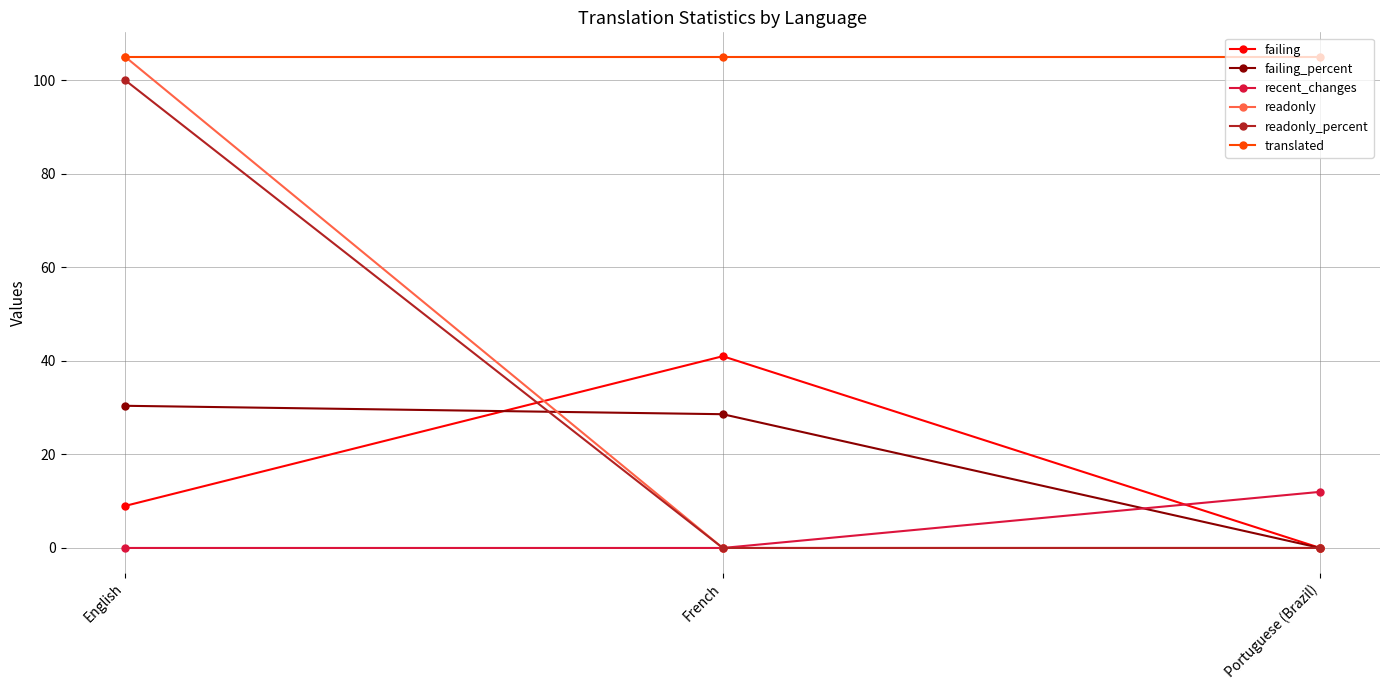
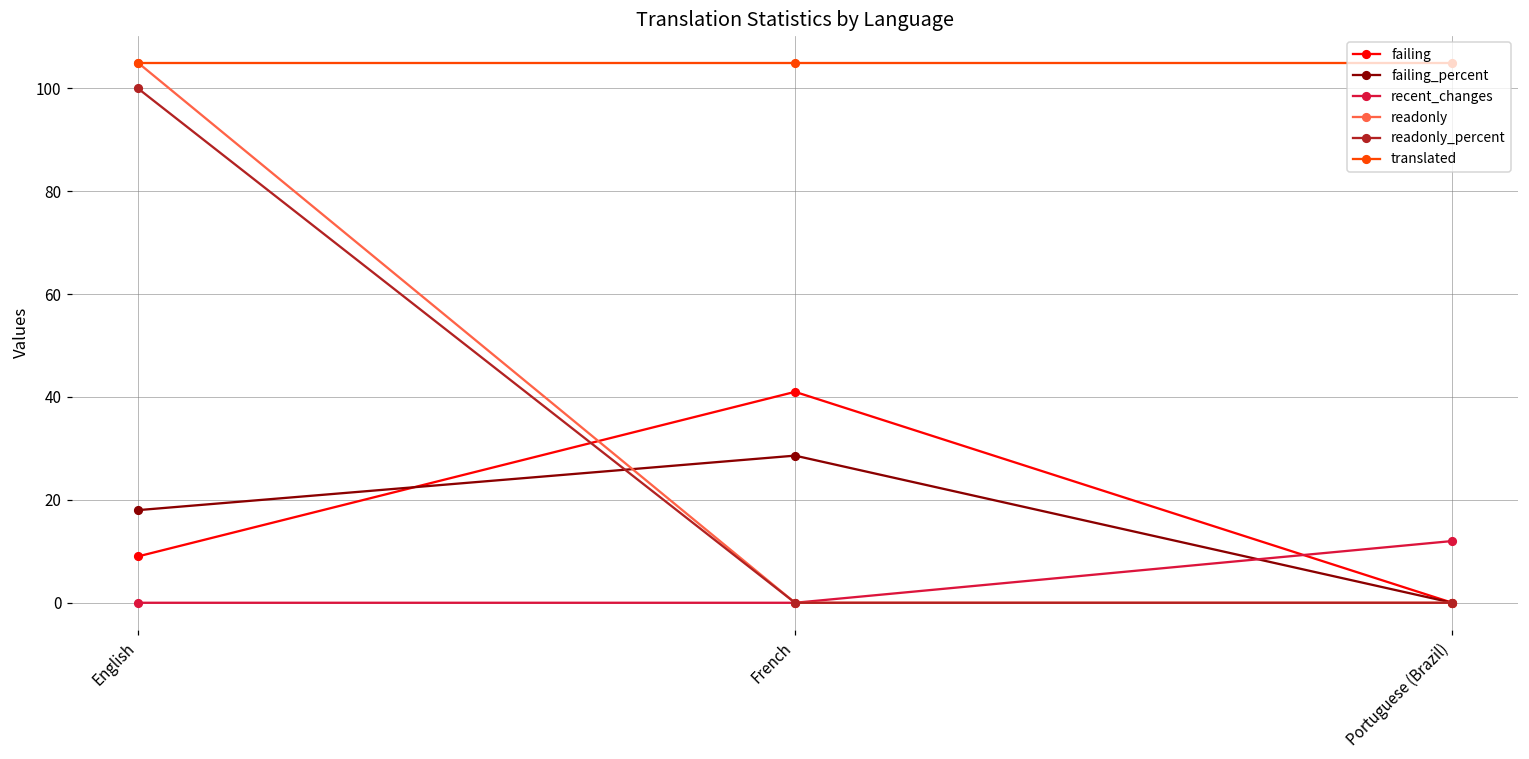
  {
    "failing": {
      "English": 9,
      "French": 41
    },
    "failing_percent": {
-     "English": 30,
+     "English": 18,
      "French": 29
    },
    "translated": {
      "French": 105
    }
  }
